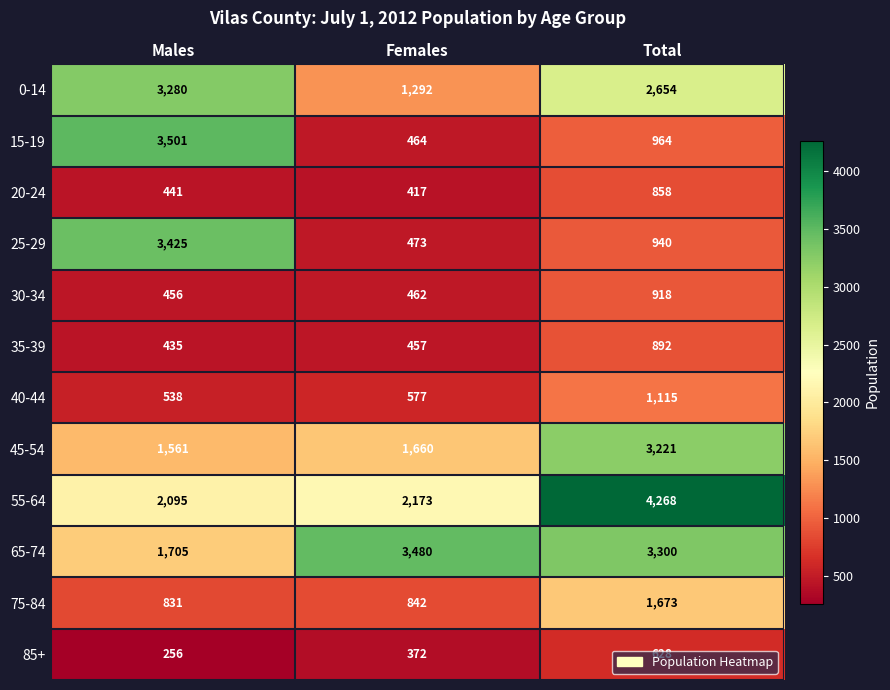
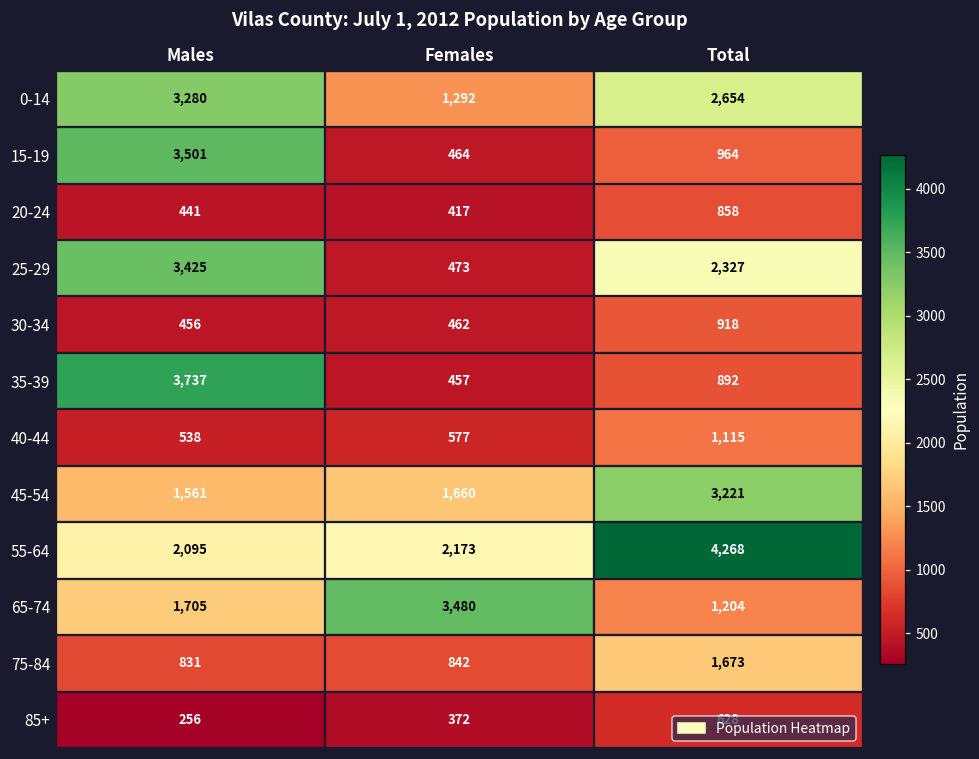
  {
    "0-14": {
      "Males": "3,280",
      "Females": "1,292",
      "Total": "2,654"
    },
    "15-19": {
      "Males": "3,501",
      "Females": "464",
      "Total": "964"
    },
    "20-24": {
      "Males": "441",
      "Females": "417",
      "Total": "858"
    },
    "25-29": {
      "Males": "3,425",
      "Females": "473",
-     "Total": "940"
+     "Total": "2,327"
    },
    "30-34": {
      "Males": "456",
      "Females": "462",
      "Total": "918"
    },
    "35-39": {
-     "Males": "435",
+     "Males": "3,737",
      "Females": "457",
      "Total": "892"
    },
    "40-44": {
      "Males": "538",
      "Females": "577",
      "Total": "1,115"
    },
    "45-54": {
      "Males": "1,561",
      "Females": "1,660",
      "Total": "3,221"
    },
    "55-64": {
      "Males": "2,095",
      "Females": "2,173",
      "Total": "4,268"
    },
    "65-74": {
      "Males": "1,705",
      "Females": "3,480",
-     "Total": "3,300"
+     "Total": "1,204"
    },
    "75-84": {
      "Males": "831",
      "Females": "842",
      "Total": "1,673"
    },
    "85+": {
      "Males": "256",
      "Females": "372"
    }
  }
